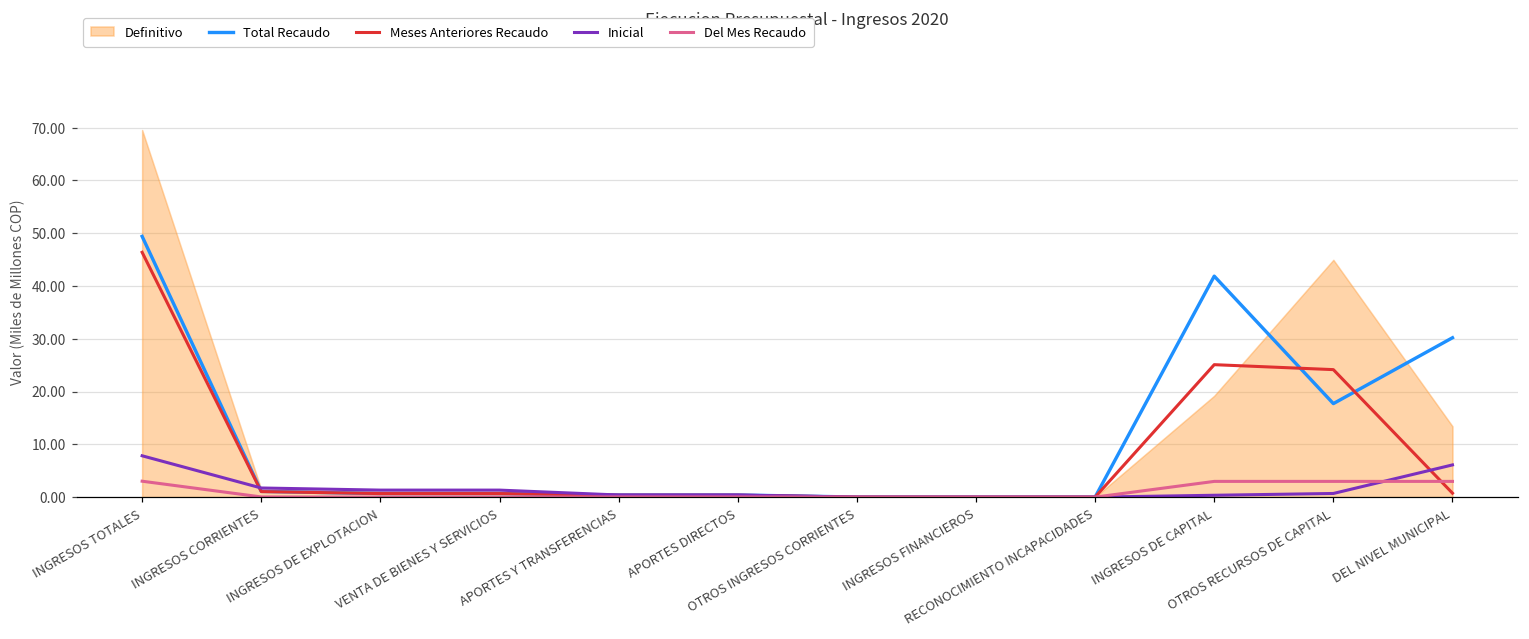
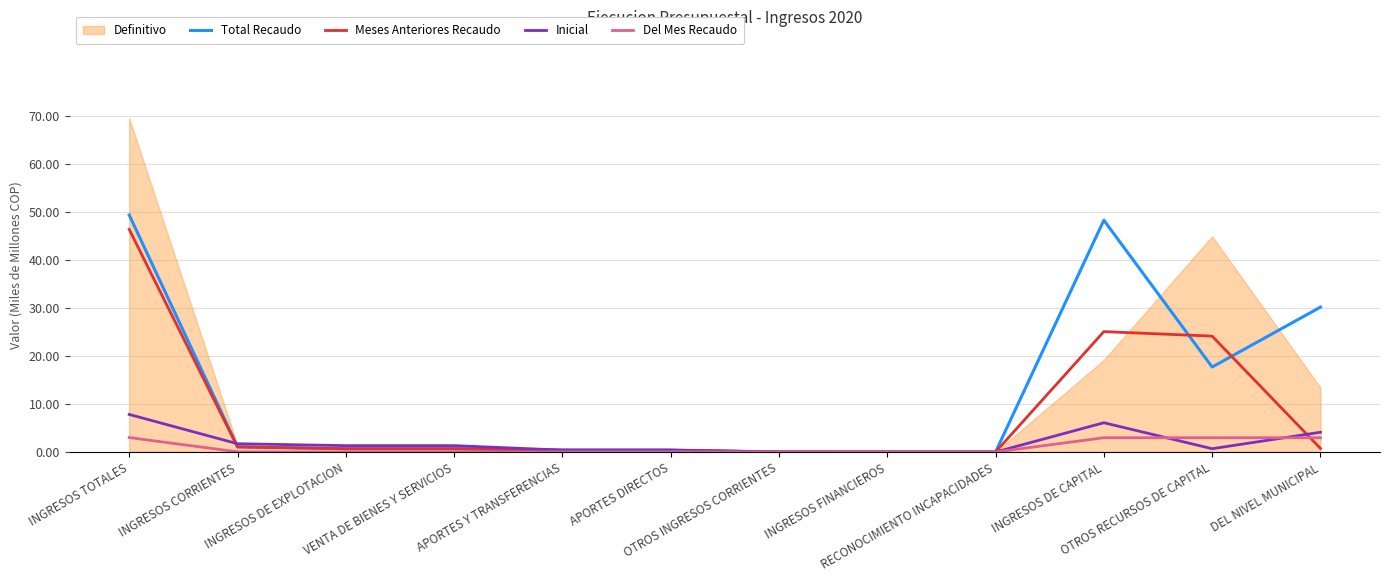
  {
    "Total Recaudo": {
      "INGRESOS TOTALES": 49,
-     "INGRESOS DE CAPITAL": 42,
+     "INGRESOS DE CAPITAL": 48,
      "OTROS RECURSOS DE CAPITAL": 18,
      "DEL NIVEL MUNICIPAL": 30
    },
    "Definitivo": {
      "INGRESOS TOTALES": 70,
      "INGRESOS DE CAPITAL": 19,
      "OTROS RECURSOS DE CAPITAL": 45,
      "DEL NIVEL MUNICIPAL": 13
    },
    "Meses Anteriores Recaudo": {
      "INGRESOS TOTALES": 46,
      "INGRESOS DE CAPITAL": 25,
      "OTROS RECURSOS DE CAPITAL": 24,
      "DEL NIVEL MUNICIPAL": 1
    },
    "Inicial": {
      "INGRESOS TOTALES": 8,
-     "INGRESOS DE CAPITAL": 0,
+     "INGRESOS DE CAPITAL": 6,
      "OTROS RECURSOS DE CAPITAL": 1,
-     "DEL NIVEL MUNICIPAL": 6
+     "DEL NIVEL MUNICIPAL": 4
    },
    "Del Mes Recaudo": {
      "INGRESOS TOTALES": 3,
      "INGRESOS CORRIENTES": 0,
      "INGRESOS DE EXPLOTACION": 0,
      "VENTA DE BIENES Y SERVICIOS": 0,
      "INGRESOS DE CAPITAL": 3,
      "OTROS RECURSOS DE CAPITAL": 3,
      "DEL NIVEL MUNICIPAL": 3
    }
  }
